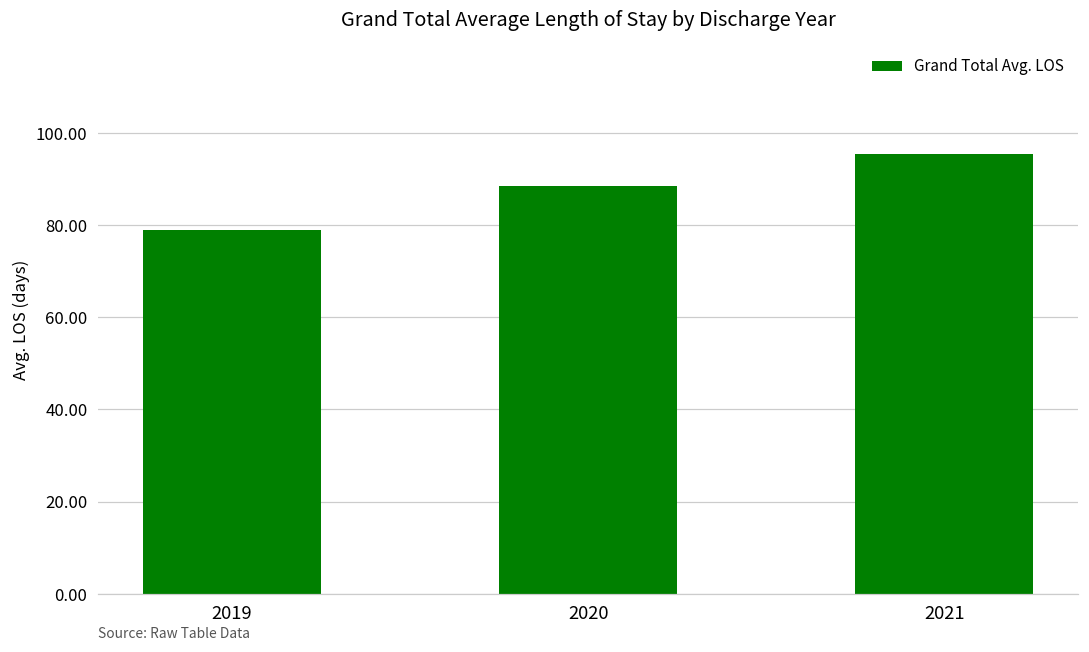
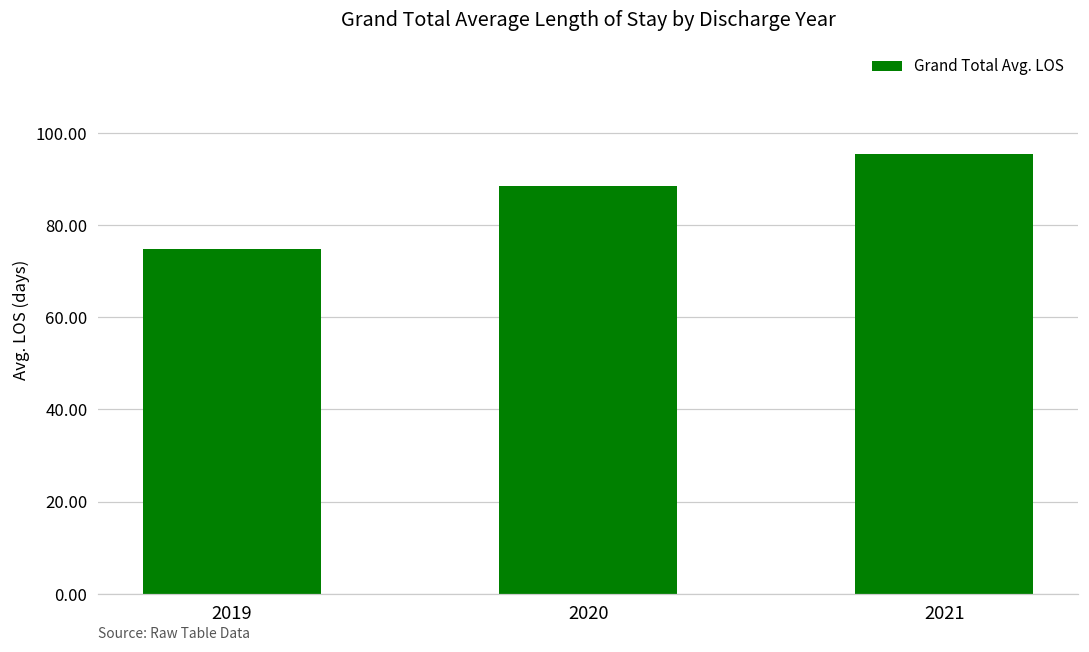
  {
-   "2019": 79,
+   "2019": 75,
    "2020": 88,
    "2021": 95
  }
